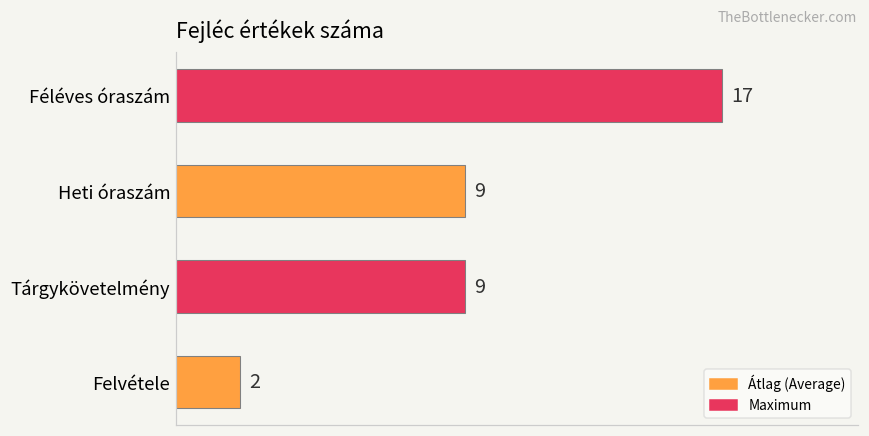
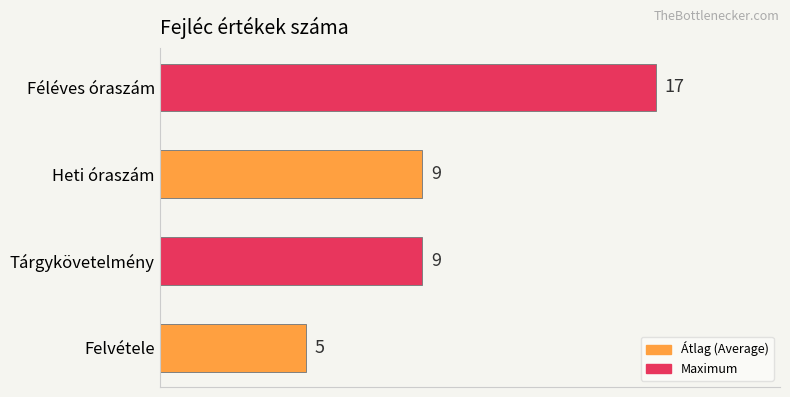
  {
    "Féléves óraszám": 17,
    "Heti óraszám": 9,
    "Tárgykövetelmény": 9,
-   "Felvétele": 2
+   "Felvétele": 5
  }
